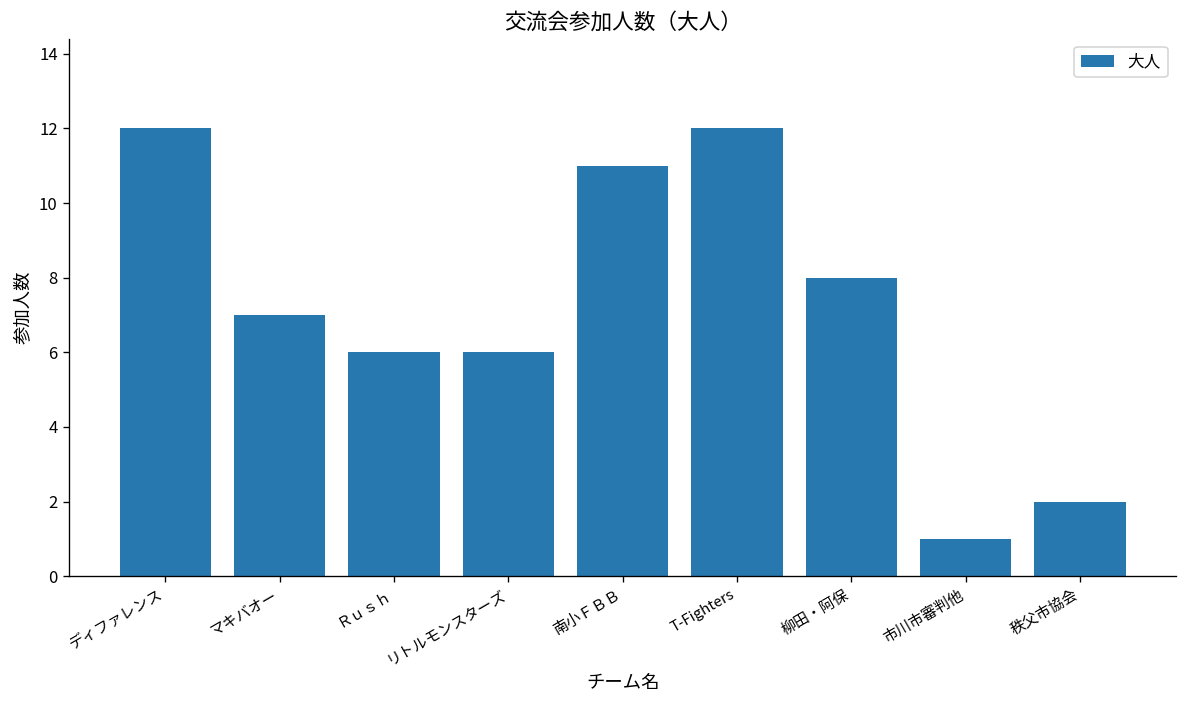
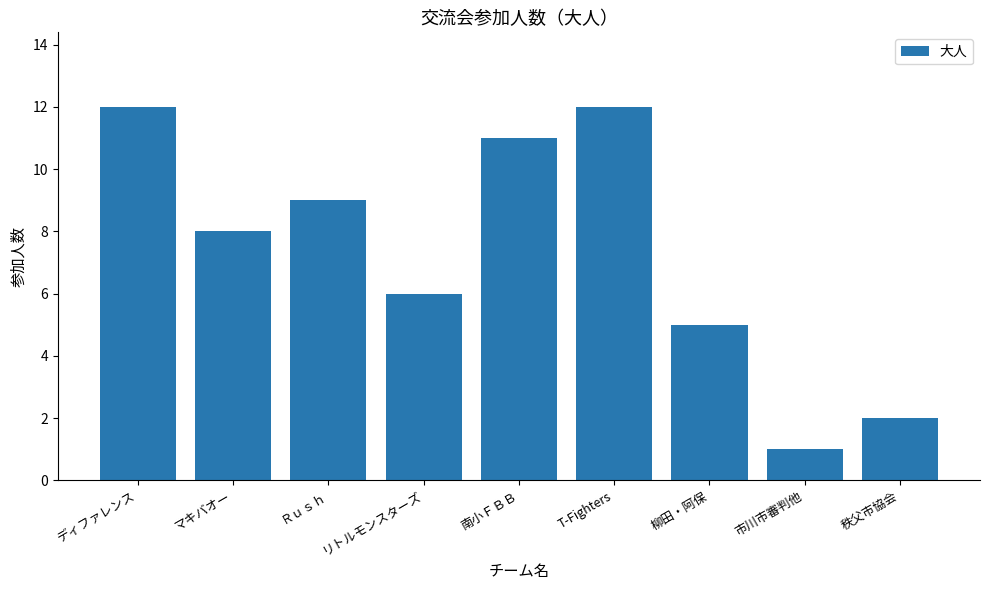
  {
    "ディファレンス": 12,
-   "マキバオー": 7,
-   "Ｒｕｓｈ": 6,
+   "マキバオー": 8,
+   "Ｒｕｓｈ": 9,
    "リトルモンスターズ": 6,
    "南小ＦＢＢ": 11,
    "T-Fighters": 12,
-   "柳田・阿保": 8,
+   "柳田・阿保": 5,
    "市川市審判他": 1,
    "秩父市協会": 2
  }
